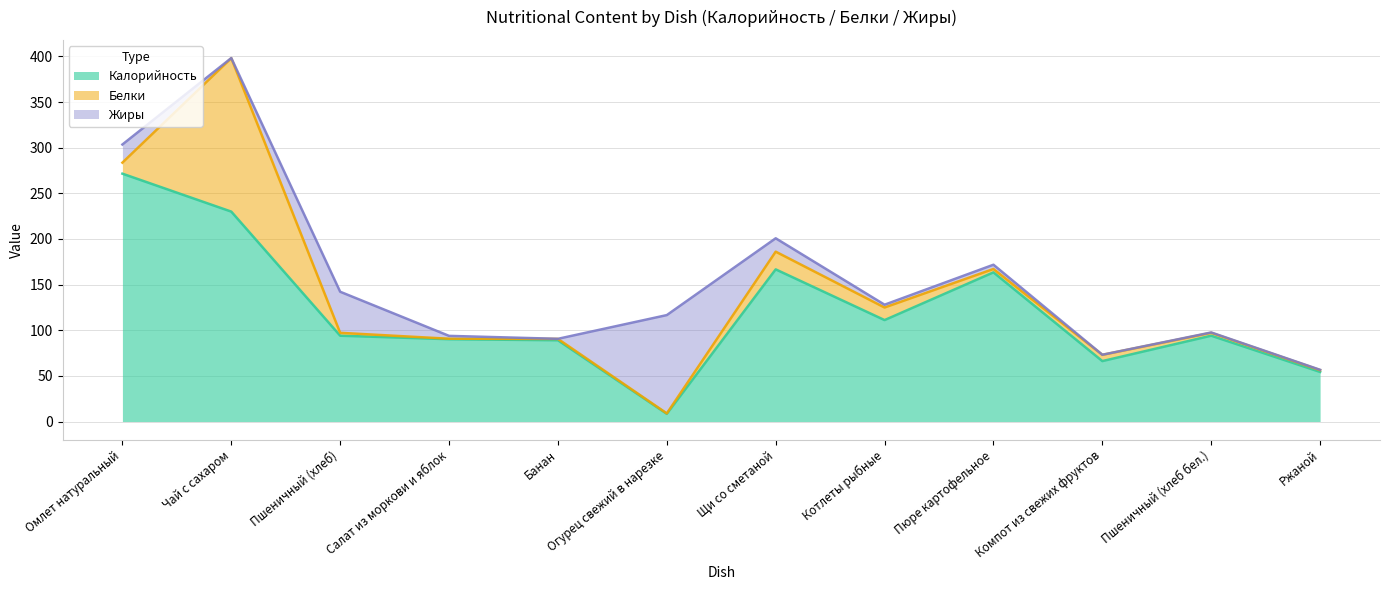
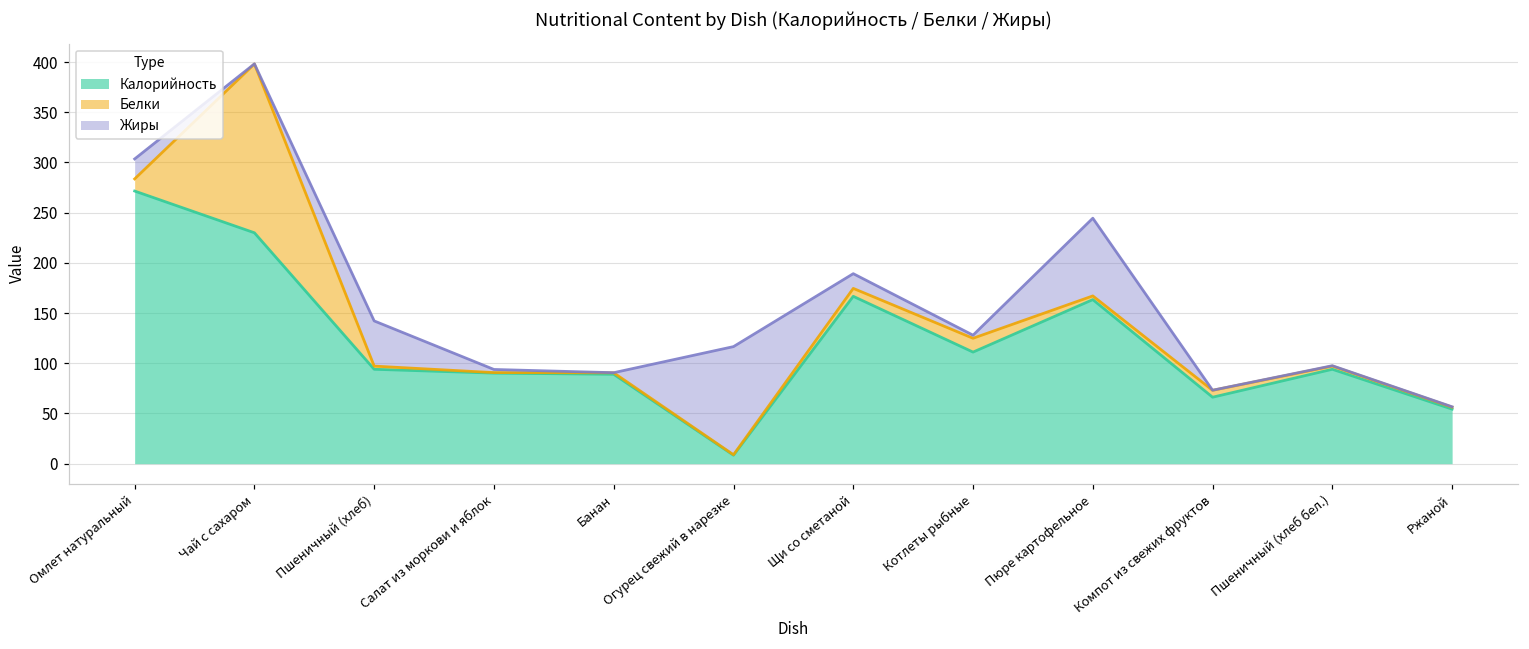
  {
    "Калорийность": {
      "Омлет натуральный": 270,
      "Чай с сахаром": 230,
      "Пшеничный (хлеб)": 90,
      "Щи со сметаной": 170,
      "Котлеты рыбные": 110,
      "Пюре картофельное": 160,
      "Компот из свежих фруктов": 70,
      "Пшеничный (хлеб бел.)": 90
    },
    "Белки": {
      "Омлет натуральный": 10,
      "Пшеничный (хлеб)": 0,
-     "Щи со сметаной": 20,
+     "Щи со сметаной": 10,
      "Котлеты рыбные": 10,
      "Пюре картофельное": 0
    },
    "Жиры": {
      "Омлет натуральный": 20,
      "Пшеничный (хлеб)": 50,
      "Салат из моркови и яблок": 0,
      "Огурец свежий в нарезке": 110,
      "Щи со сметаной": 10,
      "Котлеты рыбные": 0,
-     "Пюре картофельное": 0
+     "Пюре картофельное": 80
    }
  }
